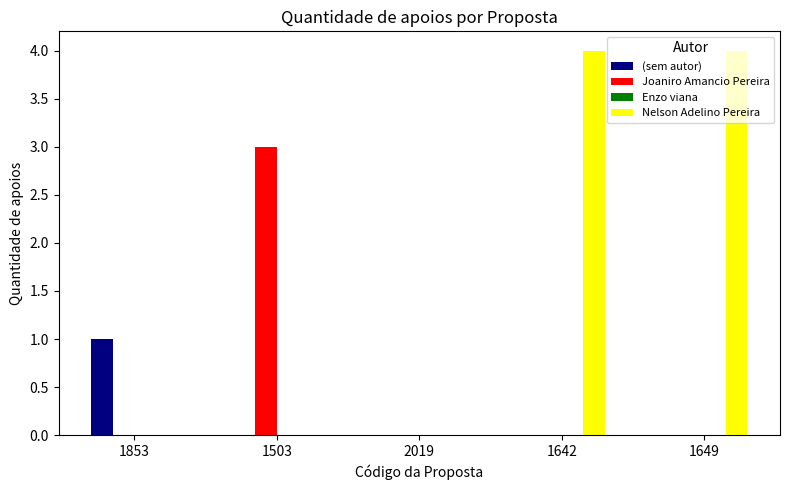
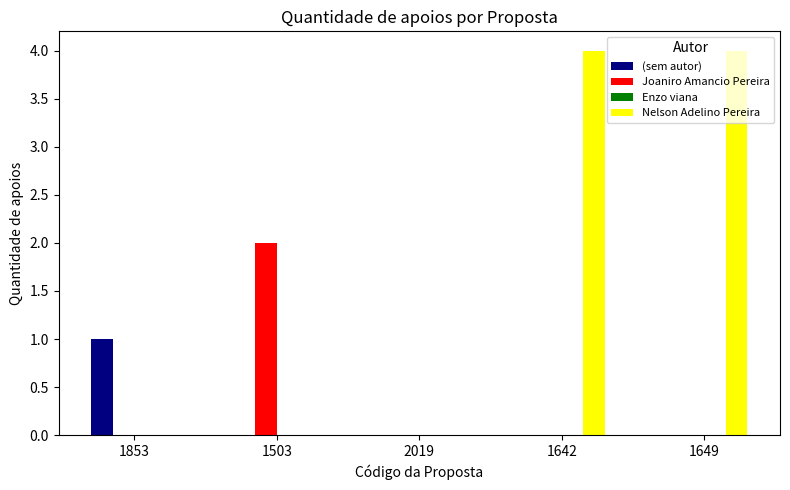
  {
    "(sem autor)": {
      "1853": 1,
      "1503": 0,
      "2019": 0,
      "1642": 0,
      "1649": 0
    },
    "Joaniro Amancio Pereira": {
      "1853": 0,
-     "1503": 3,
+     "1503": 2,
      "2019": 0,
      "1642": 0,
      "1649": 0
    },
    "Enzo viana": {
      "1853": 0,
      "1503": 0,
      "2019": 0,
      "1642": 0,
      "1649": 0
    },
    "Nelson Adelino Pereira": {
      "1853": 0,
      "1503": 0,
      "2019": 0,
      "1642": 4
    }
  }
